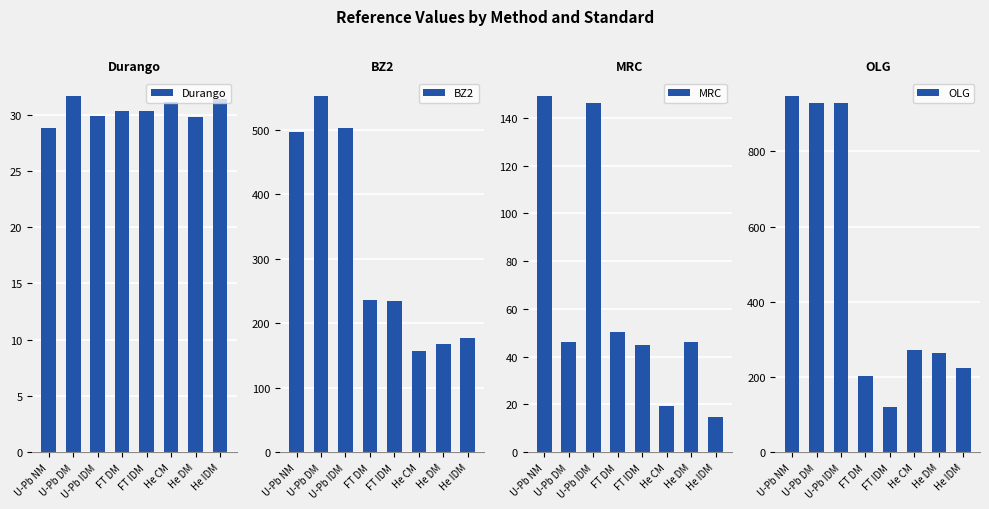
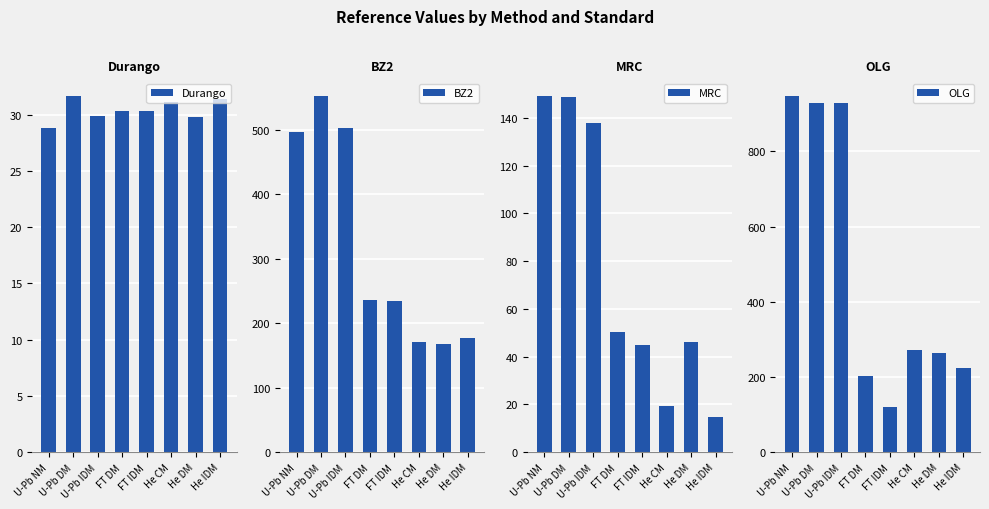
  {
    "Durango": {
      "U-Pb NM": 28.9,
      "U-Pb DM": 31.7,
      "U-Pb IDM": 29.9,
      "FT DM": 30.3,
      "FT IDM": 30.3,
      "He DM": 29.8
    },
    "BZ2": {
      "U-Pb NM": 500,
      "U-Pb DM": 550,
      "U-Pb IDM": 500,
      "FT DM": 240,
      "FT IDM": 240,
-     "He CM": 160,
+     "He CM": 170,
      "He DM": 170,
      "He IDM": 180
    },
    "MRC": {
      "U-Pb NM": 149,
-     "U-Pb DM": 46,
-     "U-Pb IDM": 146,
+     "U-Pb DM": 149,
+     "U-Pb IDM": 138,
      "FT DM": 50,
      "FT IDM": 45,
      "He CM": 19,
      "He DM": 46,
      "He IDM": 15
    },
    "OLG": {
      "U-Pb NM": 950,
      "U-Pb DM": 930,
      "U-Pb IDM": 930,
      "FT DM": 200,
      "FT IDM": 120,
      "He CM": 270,
      "He DM": 260,
      "He IDM": 220
    }
  }
